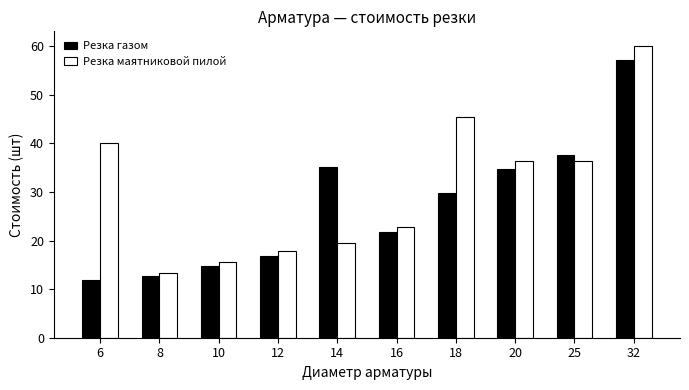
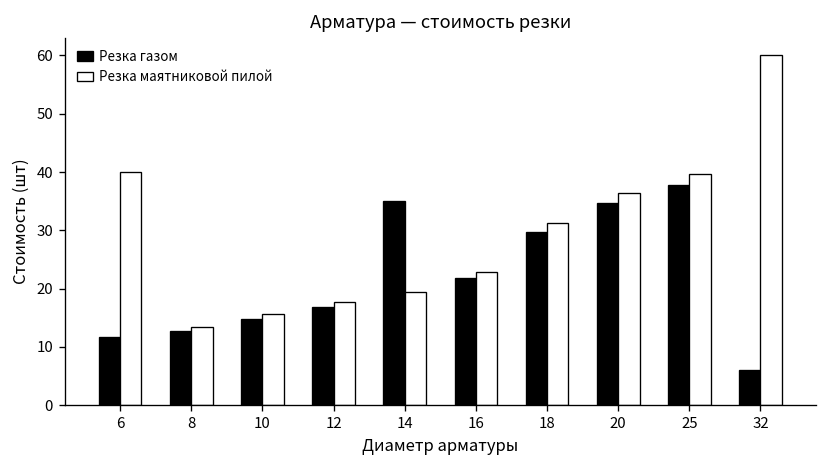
  {
    "Резка газом": {
      "6": 12,
      "8": 13,
      "10": 15,
      "12": 17,
      "14": 35,
      "16": 22,
      "18": 30,
      "20": 35,
      "25": 38,
-     "32": 57
+     "32": 6
    },
    "Резка маятниковой пилой": {
      "6": 40,
      "8": 13,
      "10": 16,
      "12": 18,
      "14": 19,
      "16": 23,
-     "18": 45,
+     "18": 31,
      "20": 36,
-     "25": 36,
+     "25": 40,
      "32": 60
    }
  }
